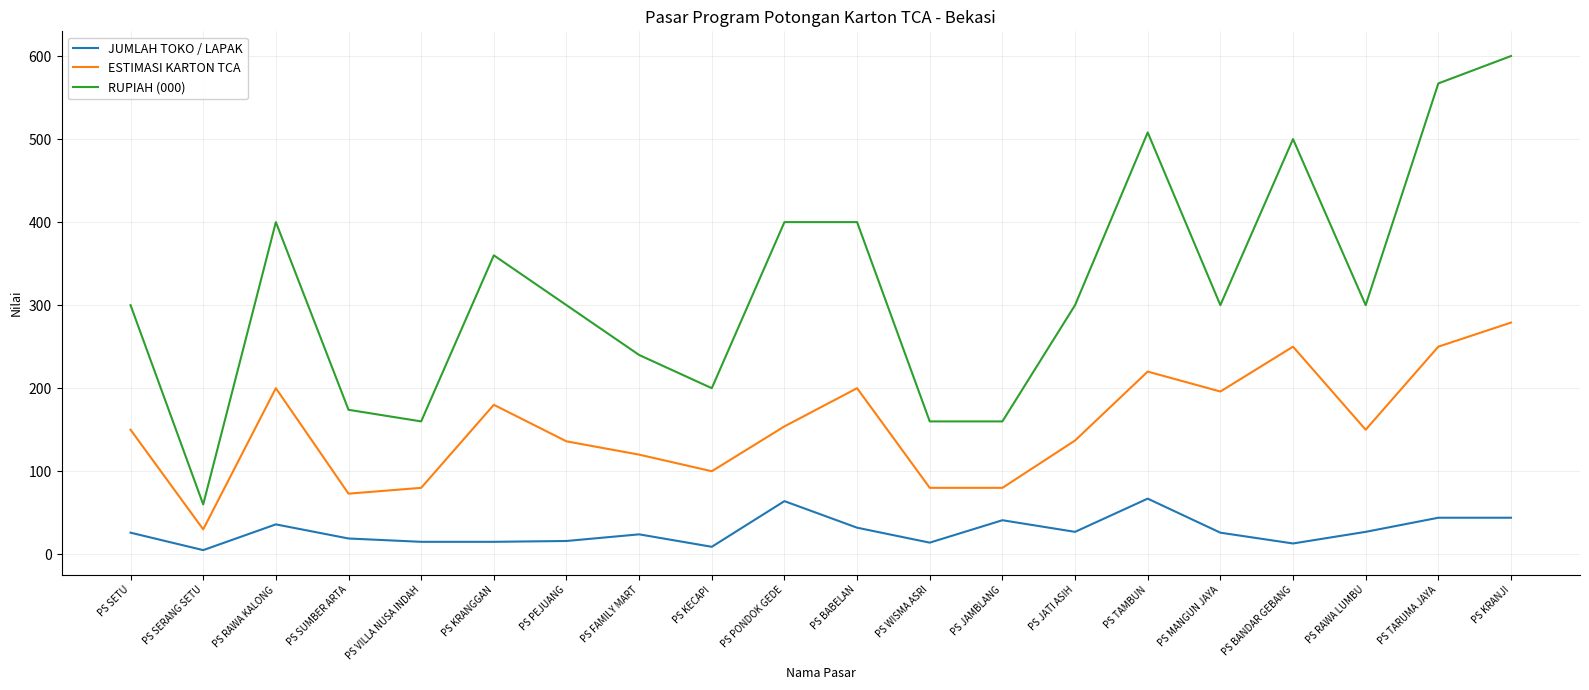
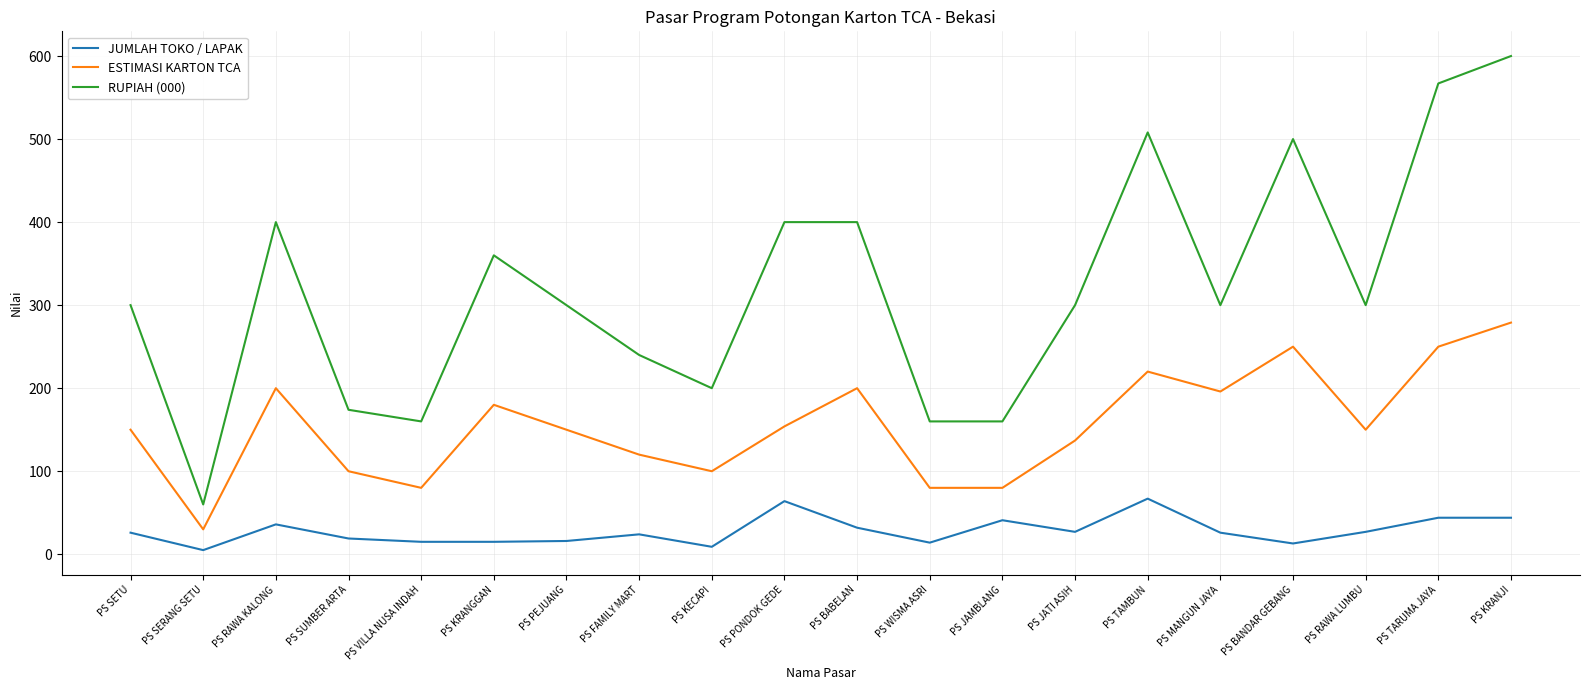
  {
    "JUMLAH TOKO / LAPAK": {
      "PS SETU": 30,
      "PS SERANG SETU": 10,
      "PS RAWA KALONG": 40,
      "PS SUMBER ARTA": 20,
      "PS VILLA NUSA INDAH": 20,
      "PS KRANGGAN": 20,
      "PS PEJUANG": 20,
      "PS FAMILY MART": 20,
      "PS KECAPI": 10,
      "PS PONDOK GEDE": 60,
      "PS BABELAN": 30,
      "PS WISMA ASRI": 10,
      "PS JAMBLANG": 40,
      "PS JATI ASIH": 30,
      "PS TAMBUN": 70,
      "PS MANGUN JAYA": 30,
      "PS BANDAR GEBANG": 10,
      "PS RAWA LUMBU": 30,
      "PS TARUMA JAYA": 40,
      "PS KRANJI": 40
    },
    "ESTIMASI KARTON TCA": {
      "PS SETU": 150,
      "PS SERANG SETU": 30,
      "PS RAWA KALONG": 200,
-     "PS SUMBER ARTA": 70,
+     "PS SUMBER ARTA": 100,
      "PS VILLA NUSA INDAH": 80,
      "PS KRANGGAN": 180,
-     "PS PEJUANG": 140,
+     "PS PEJUANG": 150,
      "PS FAMILY MART": 120,
      "PS KECAPI": 100,
      "PS PONDOK GEDE": 150,
      "PS BABELAN": 200,
      "PS WISMA ASRI": 80,
      "PS JAMBLANG": 80,
      "PS JATI ASIH": 140,
      "PS TAMBUN": 220,
      "PS MANGUN JAYA": 200,
      "PS BANDAR GEBANG": 250,
      "PS RAWA LUMBU": 150,
      "PS TARUMA JAYA": 250,
      "PS KRANJI": 280
    },
    "RUPIAH (000)": {
      "PS SETU": 300,
      "PS SERANG SETU": 60,
      "PS RAWA KALONG": 400,
      "PS SUMBER ARTA": 170,
      "PS VILLA NUSA INDAH": 160,
      "PS KRANGGAN": 360,
      "PS PEJUANG": 300,
      "PS FAMILY MART": 240,
      "PS KECAPI": 200,
      "PS PONDOK GEDE": 400,
      "PS BABELAN": 400,
      "PS WISMA ASRI": 160,
      "PS JAMBLANG": 160,
      "PS JATI ASIH": 300,
      "PS TAMBUN": 510,
      "PS MANGUN JAYA": 300,
      "PS BANDAR GEBANG": 500,
      "PS RAWA LUMBU": 300,
      "PS TARUMA JAYA": 570,
      "PS KRANJI": 600
    }
  }
